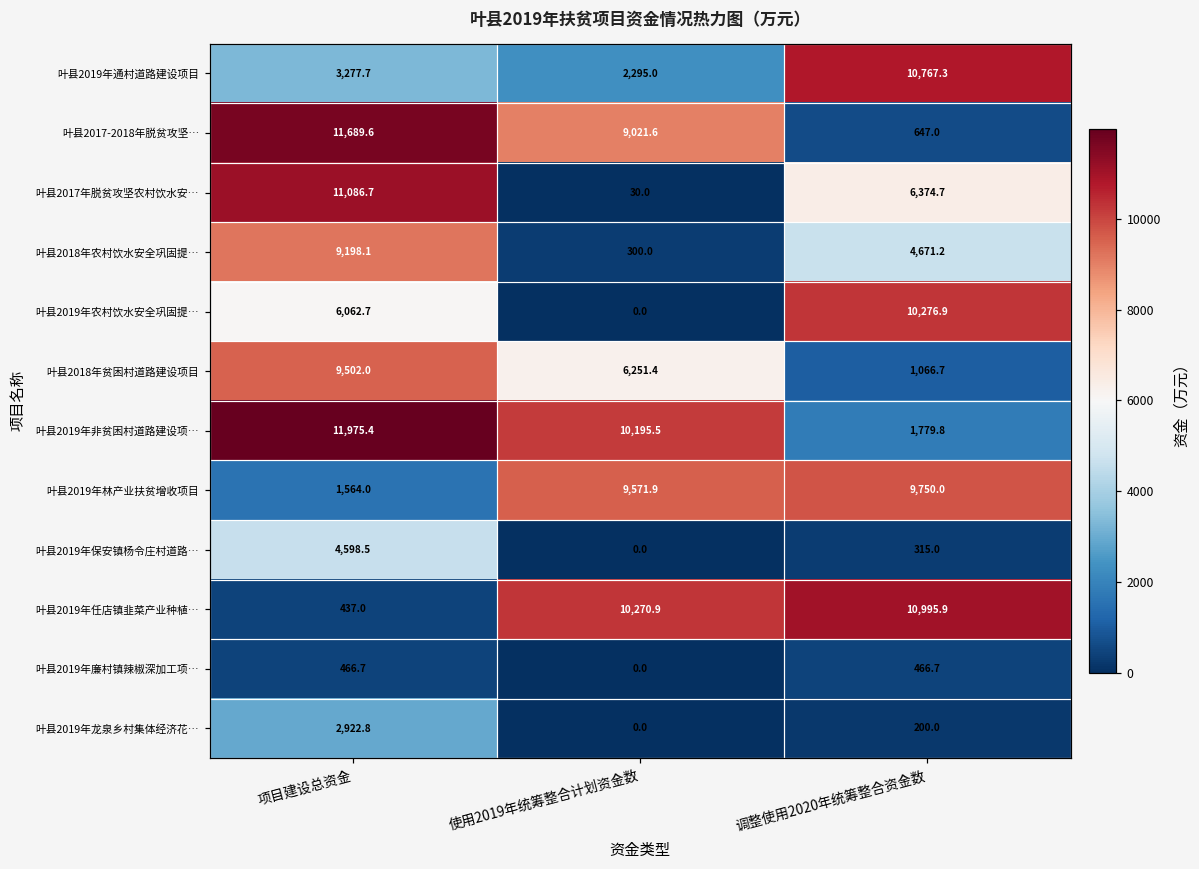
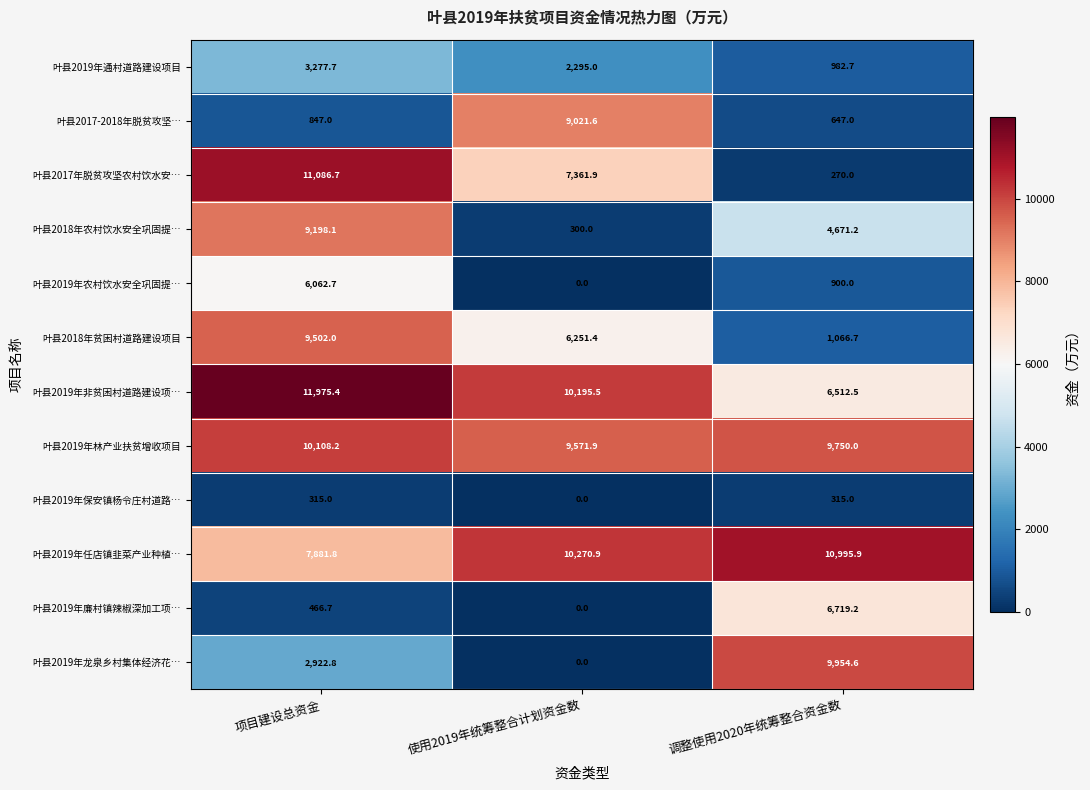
  {
    "叶县2019年通村道路建设项目": {
      "项目建设总资金": "3,277.7",
      "使用2019年统筹整合计划资金数": "2,295.0",
-     "调整使用2020年统筹整合资金数": "10,767.3"
+     "调整使用2020年统筹整合资金数": "982.7"
    },
    "叶县2017-2018年脱贫攻坚…": {
-     "项目建设总资金": "11,689.6",
+     "项目建设总资金": "847.0",
      "使用2019年统筹整合计划资金数": "9,021.6",
      "调整使用2020年统筹整合资金数": "647.0"
    },
    "叶县2017年脱贫攻坚农村饮水安…": {
      "项目建设总资金": "11,086.7",
-     "使用2019年统筹整合计划资金数": "30.0",
-     "调整使用2020年统筹整合资金数": "6,374.7"
+     "使用2019年统筹整合计划资金数": "7,361.9",
+     "调整使用2020年统筹整合资金数": "270.0"
    },
    "叶县2018年农村饮水安全巩固提…": {
      "项目建设总资金": "9,198.1",
      "使用2019年统筹整合计划资金数": "300.0",
      "调整使用2020年统筹整合资金数": "4,671.2"
    },
    "叶县2019年农村饮水安全巩固提…": {
      "项目建设总资金": "6,062.7",
      "使用2019年统筹整合计划资金数": "0.0",
-     "调整使用2020年统筹整合资金数": "10,276.9"
+     "调整使用2020年统筹整合资金数": "900.0"
    },
    "叶县2018年贫困村道路建设项目": {
      "项目建设总资金": "9,502.0",
      "使用2019年统筹整合计划资金数": "6,251.4",
      "调整使用2020年统筹整合资金数": "1,066.7"
    },
    "叶县2019年非贫困村道路建设项…": {
      "项目建设总资金": "11,975.4",
      "使用2019年统筹整合计划资金数": "10,195.5",
-     "调整使用2020年统筹整合资金数": "1,779.8"
+     "调整使用2020年统筹整合资金数": "6,512.5"
    },
    "叶县2019年林产业扶贫增收项目": {
-     "项目建设总资金": "1,564.0",
+     "项目建设总资金": "10,108.2",
      "使用2019年统筹整合计划资金数": "9,571.9",
      "调整使用2020年统筹整合资金数": "9,750.0"
    },
    "叶县2019年保安镇杨令庄村道路…": {
-     "项目建设总资金": "4,598.5",
+     "项目建设总资金": "315.0",
      "使用2019年统筹整合计划资金数": "0.0",
      "调整使用2020年统筹整合资金数": "315.0"
    },
    "叶县2019年任店镇韭菜产业种植…": {
-     "项目建设总资金": "437.0",
+     "项目建设总资金": "7,881.8",
      "使用2019年统筹整合计划资金数": "10,270.9",
      "调整使用2020年统筹整合资金数": "10,995.9"
    },
    "叶县2019年廉村镇辣椒深加工项…": {
      "项目建设总资金": "466.7",
      "使用2019年统筹整合计划资金数": "0.0",
-     "调整使用2020年统筹整合资金数": "466.7"
+     "调整使用2020年统筹整合资金数": "6,719.2"
    },
    "叶县2019年龙泉乡村集体经济花…": {
      "项目建设总资金": "2,922.8",
      "使用2019年统筹整合计划资金数": "0.0",
-     "调整使用2020年统筹整合资金数": "200.0"
+     "调整使用2020年统筹整合资金数": "9,954.6"
    }
  }
